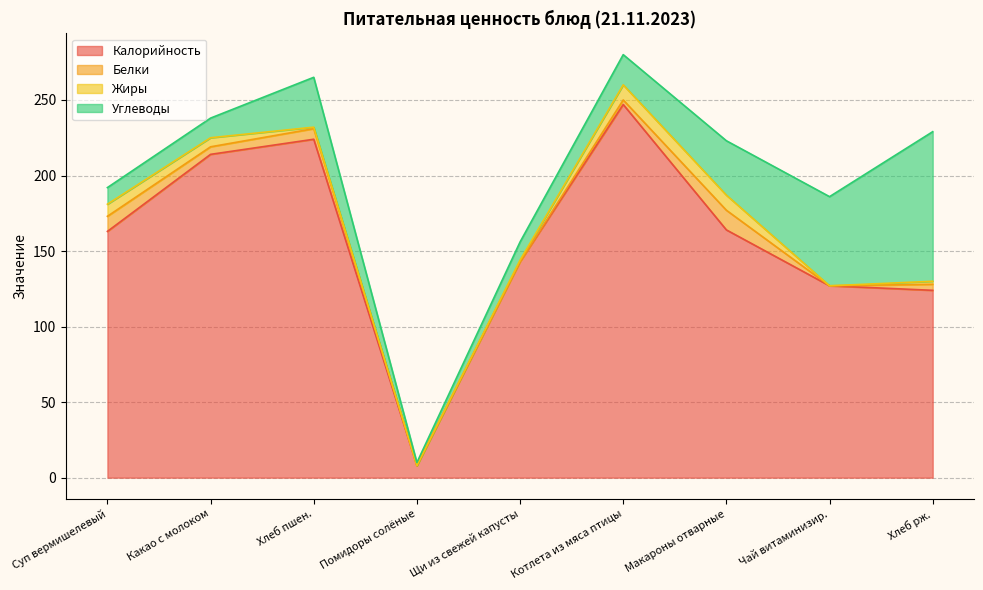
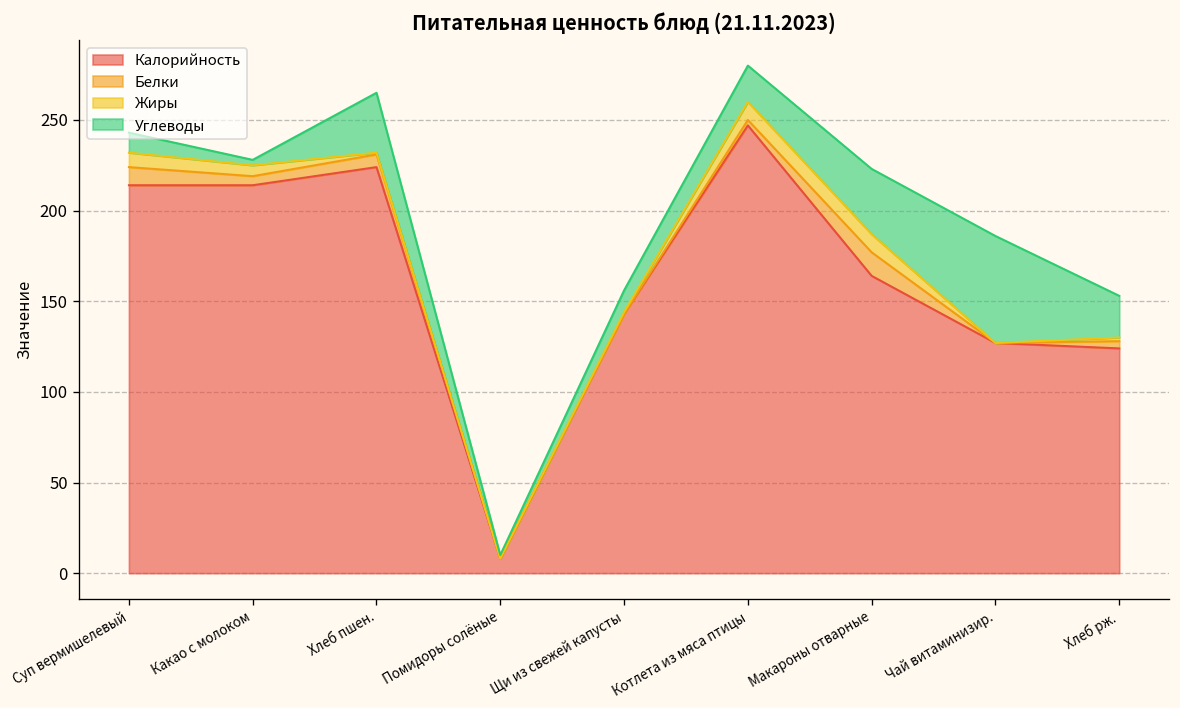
  {
    "Калорийность": {
-     "Суп вермишелевый": 163,
+     "Суп вермишелевый": 214,
      "Какао с молоком": 214,
      "Хлеб пшен.": 224,
      "Котлета из мяса птицы": 247,
      "Макароны отварные": 164,
      "Хлеб рж.": 124
    },
    "Углеводы": {
-     "Какао с молоком": 13,
+     "Какао с молоком": 3,
      "Хлеб пшен.": 33,
      "Помидоры солёные": 2,
      "Щи из свежей капусты": 12,
      "Котлета из мяса птицы": 20,
      "Макароны отварные": 36,
      "Чай витаминизир.": 59,
-     "Хлеб рж.": 99
+     "Хлеб рж.": 23
    }
  }
